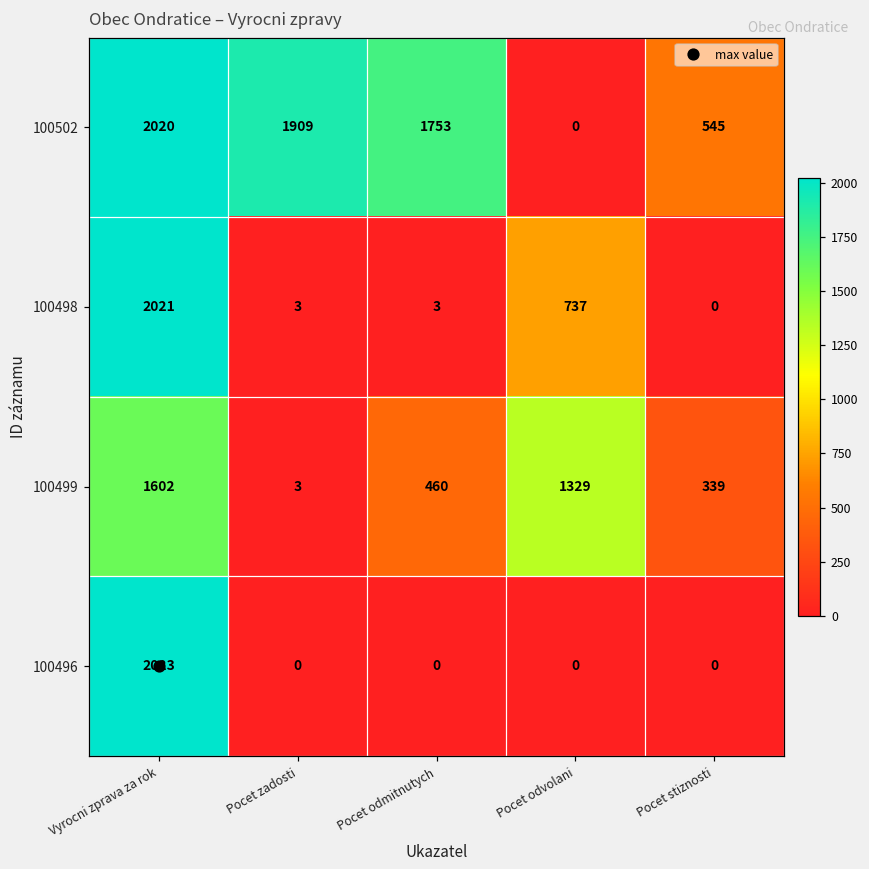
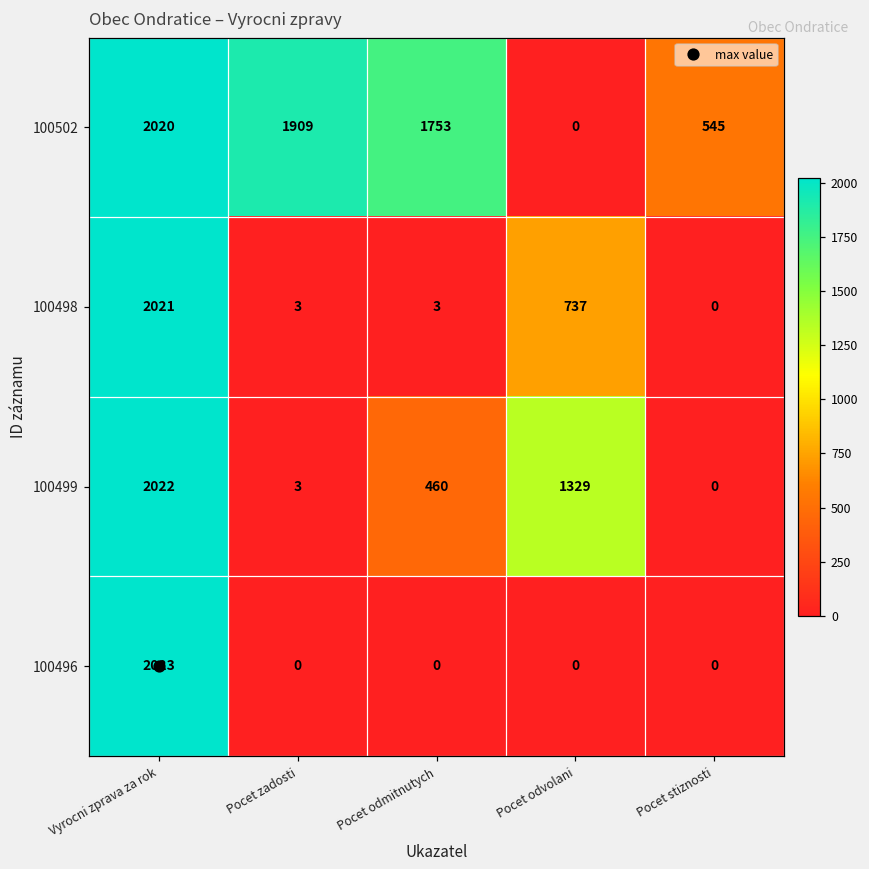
  {
    "100502": {
      "Vyrocni zprava za rok": 2020,
      "Pocet zadosti": 1909,
      "Pocet odmitnutych": 1753,
      "Pocet odvolani": 0,
      "Pocet stiznosti": 545
    },
    "100498": {
      "Vyrocni zprava za rok": 2021,
      "Pocet zadosti": 3,
      "Pocet odmitnutych": 3,
      "Pocet odvolani": 737,
      "Pocet stiznosti": 0
    },
    "100499": {
-     "Vyrocni zprava za rok": 1602,
+     "Vyrocni zprava za rok": 2022,
      "Pocet zadosti": 3,
      "Pocet odmitnutych": 460,
      "Pocet odvolani": 1329,
-     "Pocet stiznosti": 339
+     "Pocet stiznosti": 0
    },
    "100496": {
      "Pocet zadosti": 0,
      "Pocet odmitnutych": 0,
      "Pocet odvolani": 0,
      "Pocet stiznosti": 0
    }
  }
